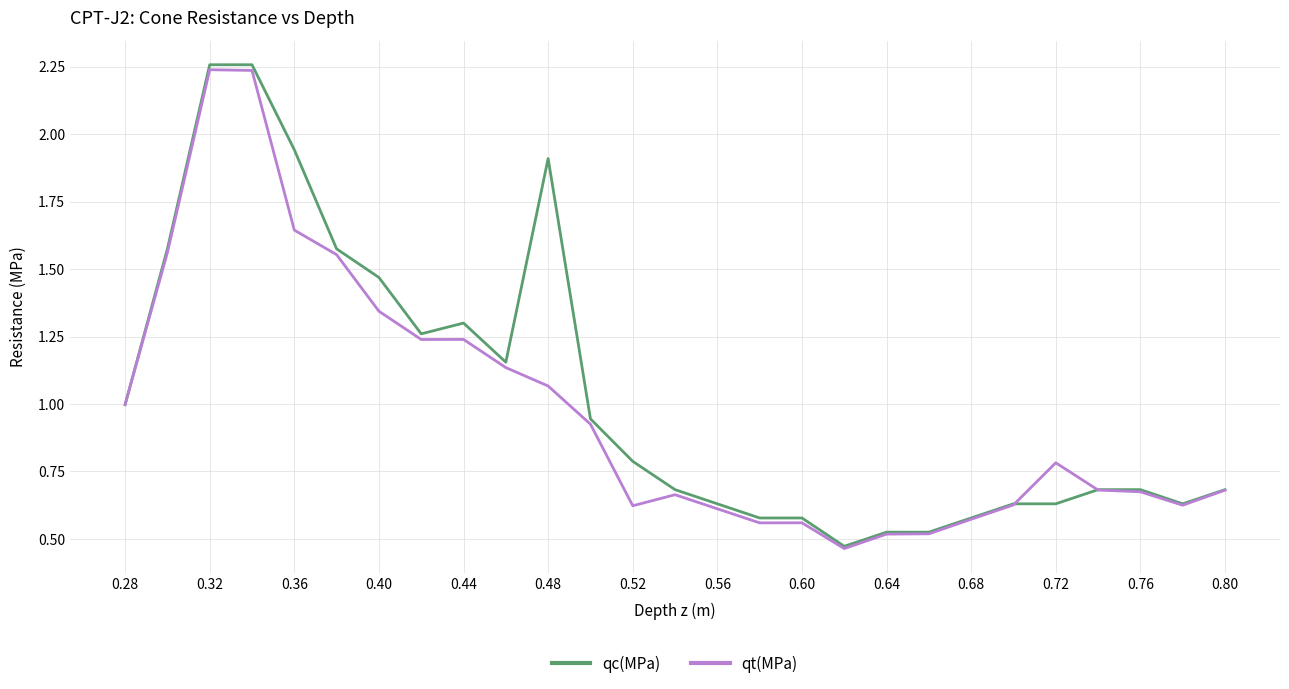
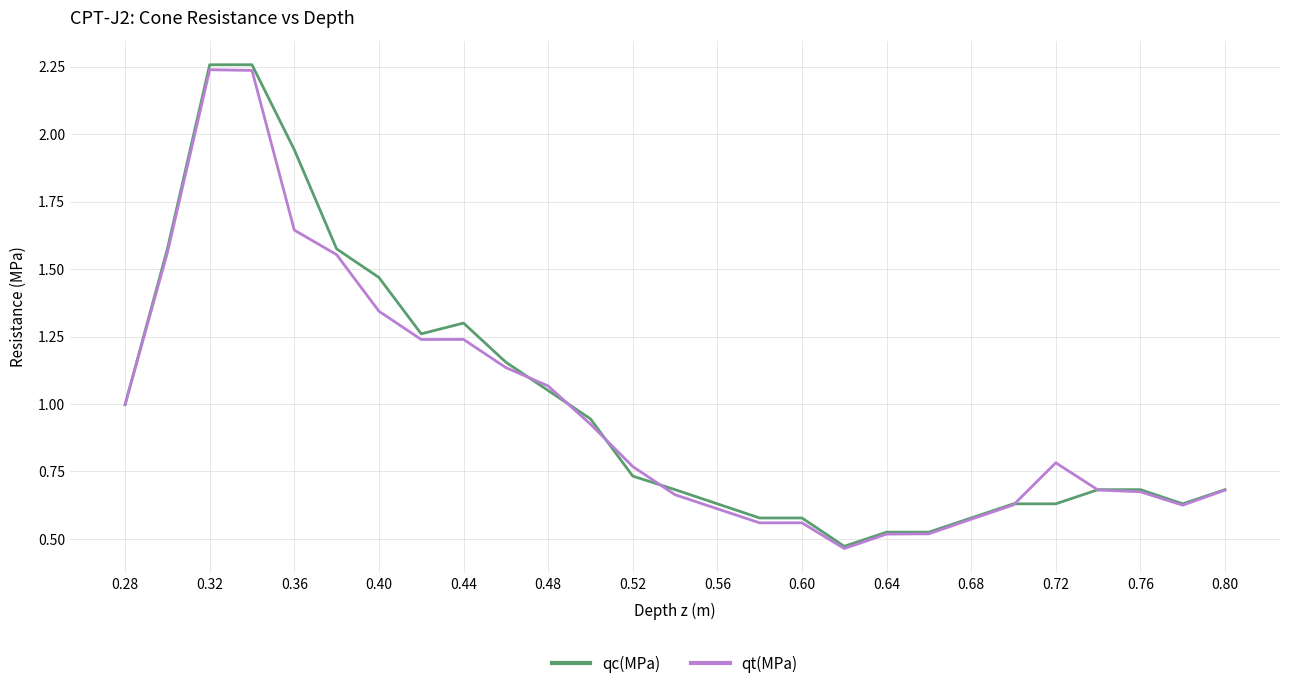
  {
    "qc(MPa)": {
      "0.32": 2.26,
      "0.36": 1.94,
      "0.40": 1.47,
      "0.44": 1.30,
-     "0.48": 1.91,
-     "0.52": 0.79,
+     "0.48": 1.05,
+     "0.52": 0.73,
      "0.56": 0.63,
      "0.60": 0.58,
      "0.72": 0.63
    },
    "qt(MPa)": {
      "0.32": 2.24,
      "0.36": 1.64,
      "0.40": 1.34,
      "0.44": 1.24,
      "0.48": 1.07,
-     "0.52": 0.62,
+     "0.52": 0.77,
      "0.56": 0.61,
      "0.60": 0.56,
      "0.72": 0.78
    }
  }
